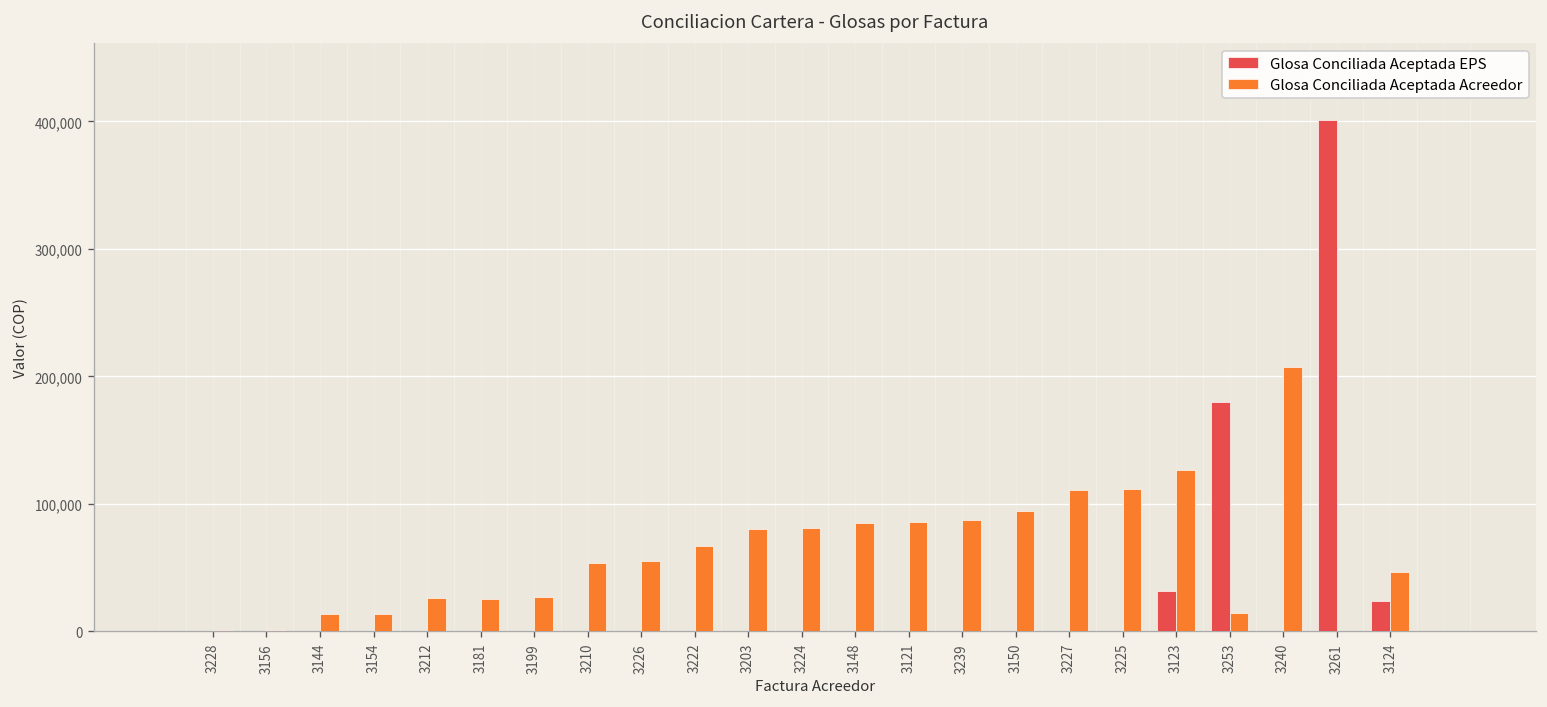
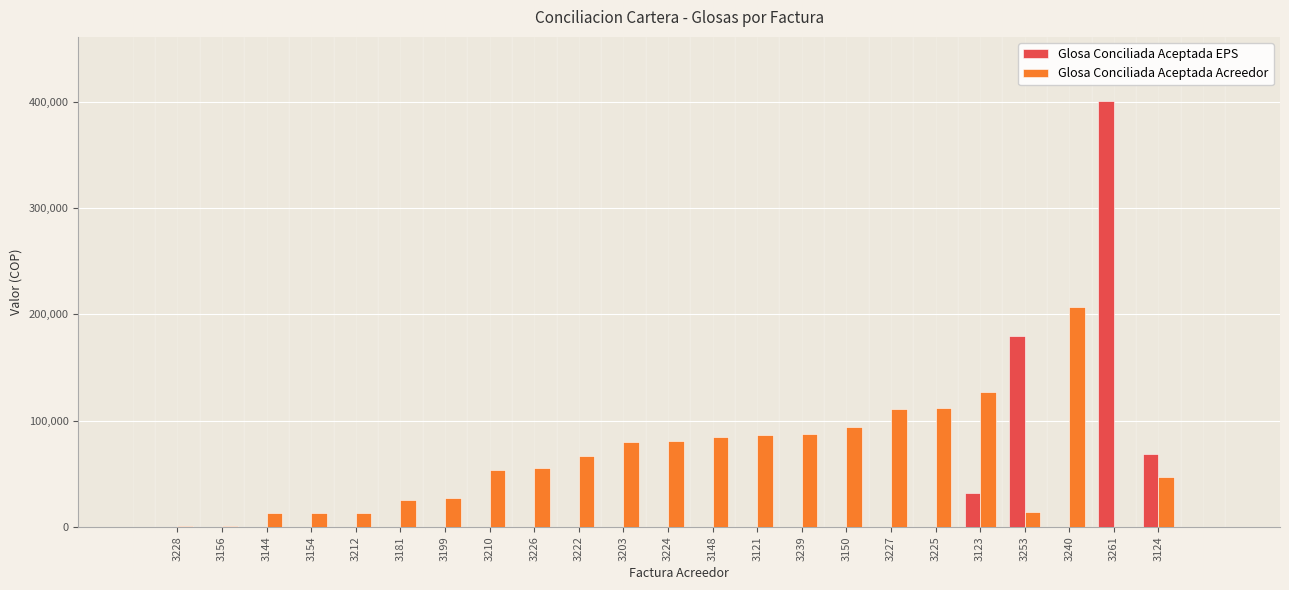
  {
    "Glosa Conciliada Aceptada EPS": {
      "3228": "0",
      "3156": "0",
      "3144": "0",
      "3154": "0",
      "3212": "0",
      "3181": "0",
      "3199": "0",
      "3210": "0",
      "3226": "0",
      "3222": "0",
      "3203": "0",
      "3224": "0",
      "3148": "0",
      "3121": "0",
      "3239": "0",
      "3150": "0",
      "3227": "0",
      "3225": "0",
      "3123": "32,000",
      "3253": "180,000",
      "3240": "0",
      "3261": "401,000",
-     "3124": "24,000"
+     "3124": "68,000"
    },
    "Glosa Conciliada Aceptada Acreedor": {
      "3144": "13,000",
      "3154": "13,000",
-     "3212": "26,000",
+     "3212": "13,000",
      "3181": "26,000",
      "3199": "27,000",
      "3210": "54,000",
      "3226": "55,000",
      "3222": "67,000",
      "3203": "80,000",
      "3224": "81,000",
      "3148": "85,000",
      "3121": "86,000",
      "3239": "88,000",
      "3150": "94,000",
      "3227": "111,000",
      "3225": "112,000",
      "3123": "127,000",
      "3253": "14,000",
      "3240": "207,000",
      "3261": "0",
      "3124": "47,000"
    }
  }
